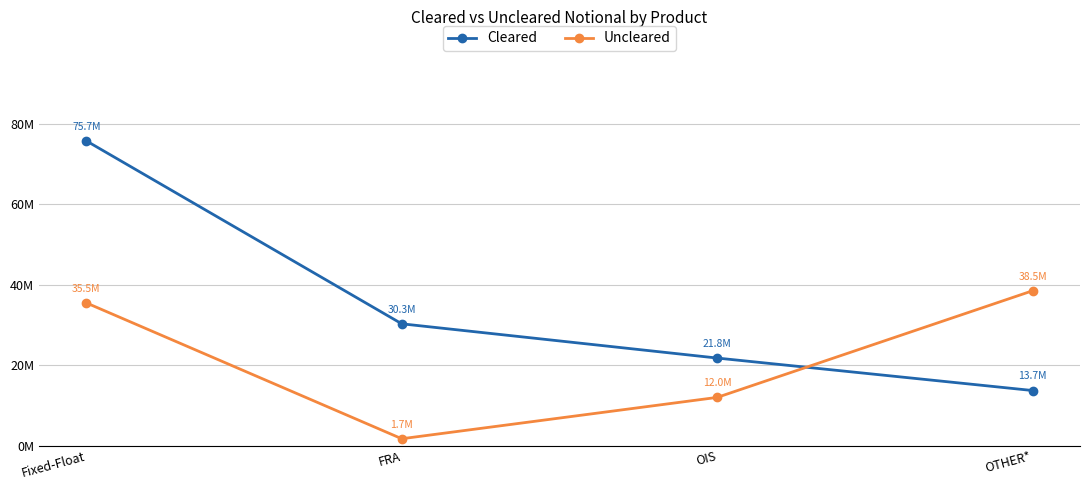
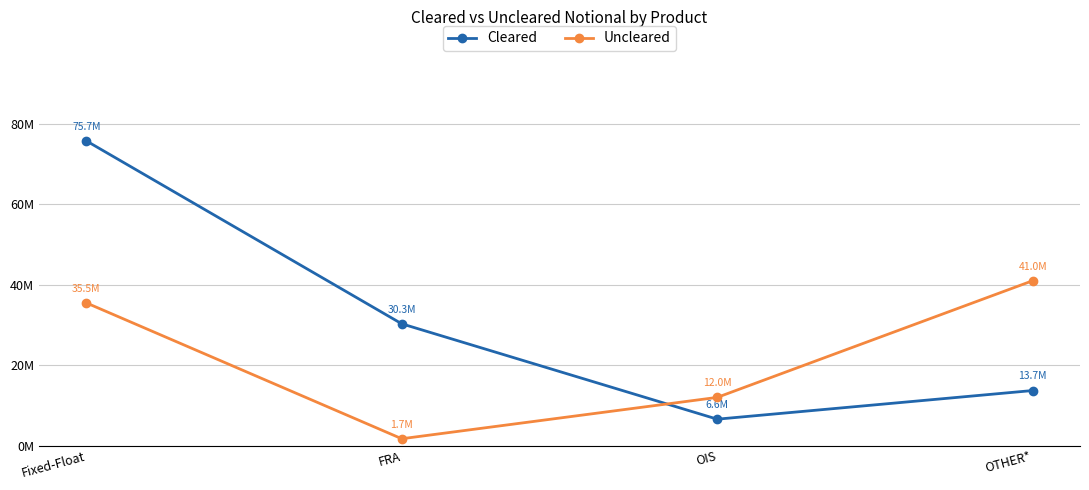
  {
    "Cleared": {
      "Fixed-Float": "75.7M",
      "FRA": "30.3M",
-     "OIS": "21.8M",
+     "OIS": "6.6M",
      "OTHER*": "13.7M"
    },
    "Uncleared": {
      "Fixed-Float": "35.5M",
      "FRA": "1.7M",
      "OIS": "12.0M",
-     "OTHER*": "38.5M"
+     "OTHER*": "41.0M"
    }
  }
